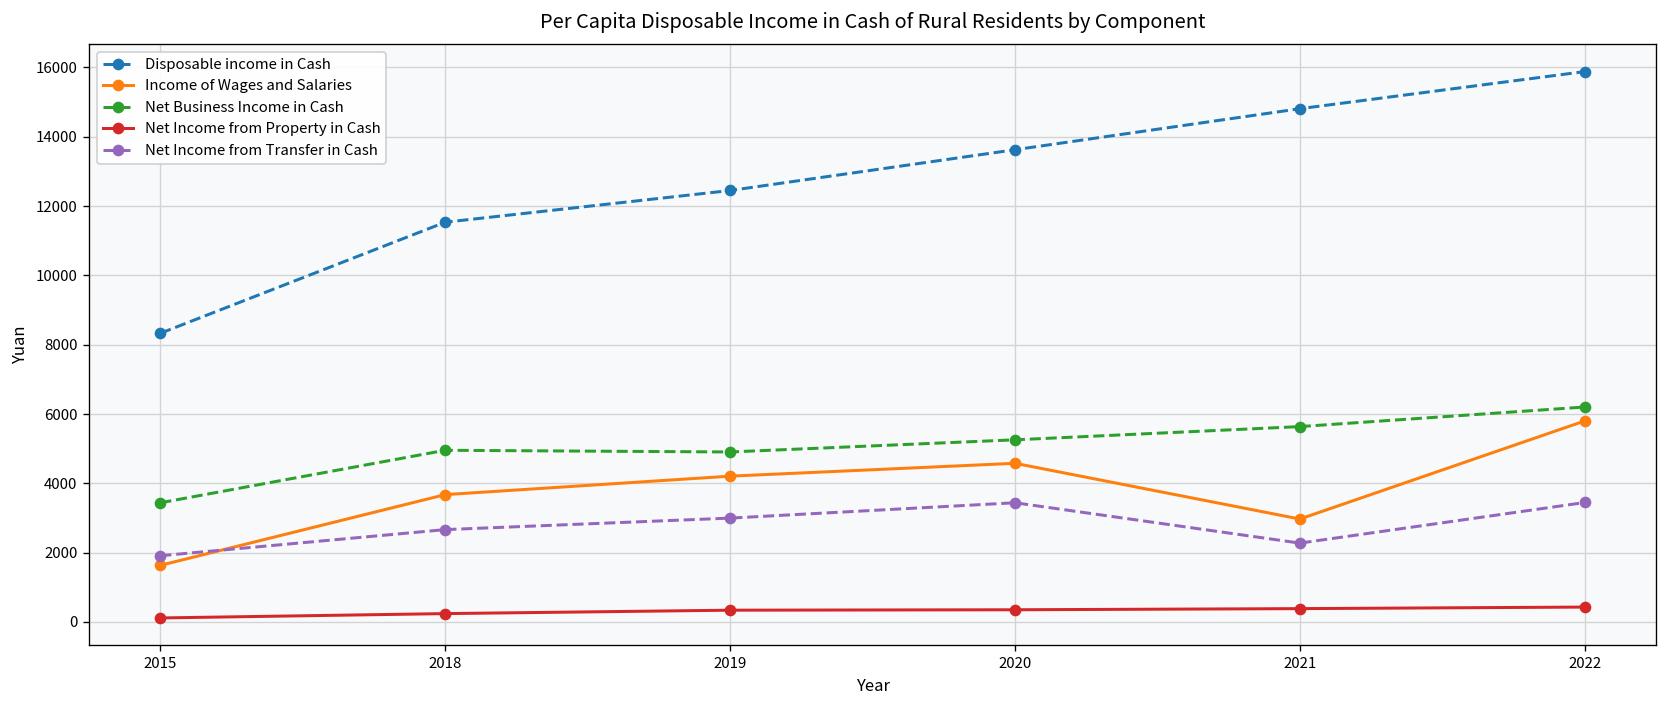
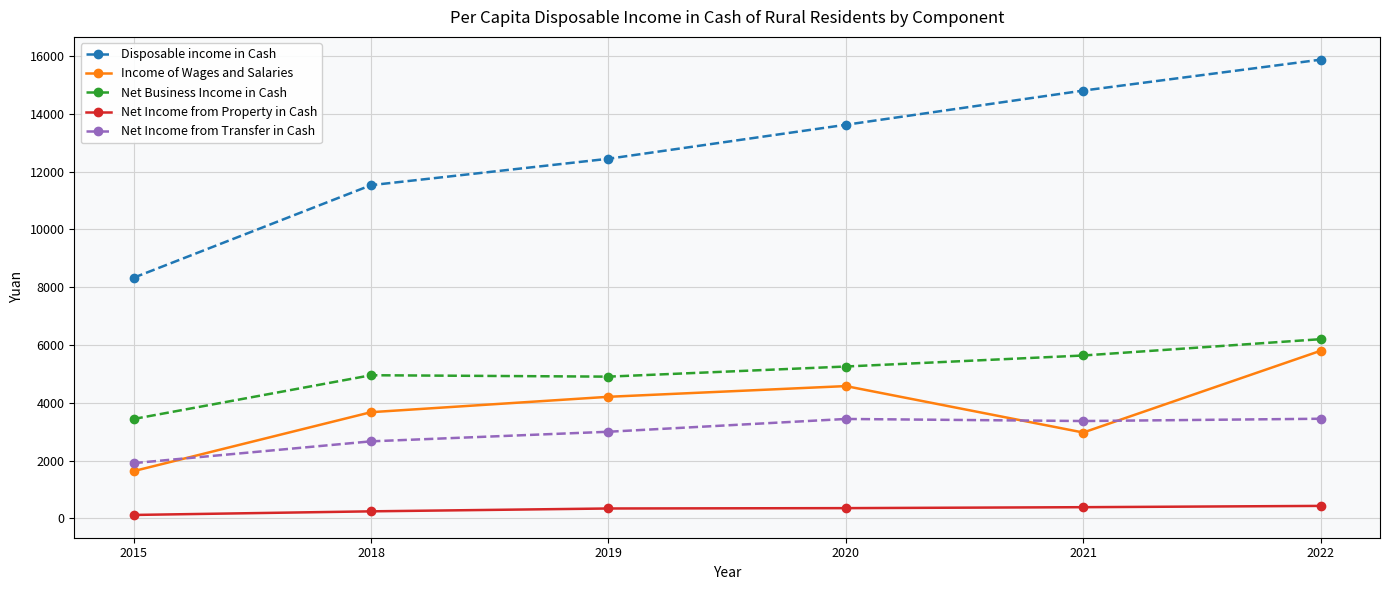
  {
    "Disposable income in Cash": {
      "2015": 8300,
      "2018": 11500,
      "2019": 12400,
      "2020": 13600,
      "2021": 14800,
      "2022": 15900
    },
    "Income of Wages and Salaries": {
      "2015": 1600,
      "2018": 3700,
      "2019": 4200,
      "2020": 4600,
      "2021": 3000,
      "2022": 5800
    },
    "Net Business Income in Cash": {
      "2015": 3400,
      "2018": 5000,
      "2019": 4900,
      "2020": 5300,
      "2021": 5600,
      "2022": 6200
    },
    "Net Income from Property in Cash": {
      "2015": 100,
      "2018": 200,
      "2019": 300,
      "2020": 400,
      "2021": 400,
      "2022": 400
    },
    "Net Income from Transfer in Cash": {
      "2015": 1900,
      "2018": 2700,
      "2019": 3000,
      "2020": 3400,
-     "2021": 2300,
+     "2021": 3400,
      "2022": 3400
    }
  }
